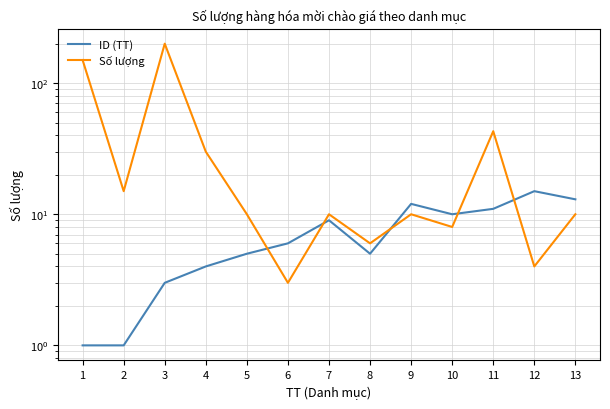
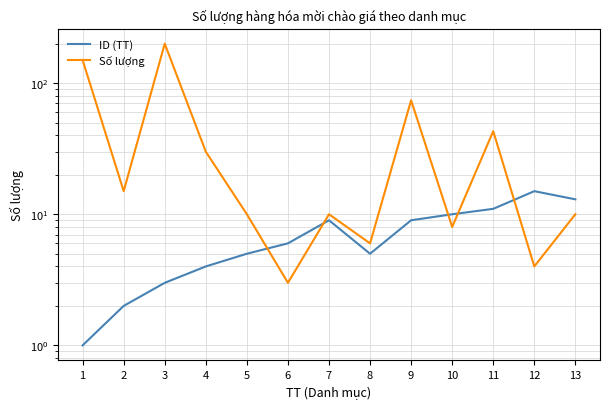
  {
    "ID (TT)": {
      "1": 1,
-     "2": 1,
+     "2": 2,
      "3": 3,
      "4": 4,
      "5": 5,
      "6": 6,
      "7": 9,
      "8": 5,
-     "9": 12,
+     "9": 9,
      "10": 10,
      "11": 11,
      "12": 15,
      "13": 13
    },
    "Số lượng": {
      "1": 150,
      "2": 15,
      "3": 200,
      "4": 30,
      "5": 10,
      "6": 3,
      "7": 10,
      "8": 6,
-     "9": 10,
+     "9": 70,
      "10": 8,
      "11": 43,
      "12": 4,
      "13": 10
    }
  }
